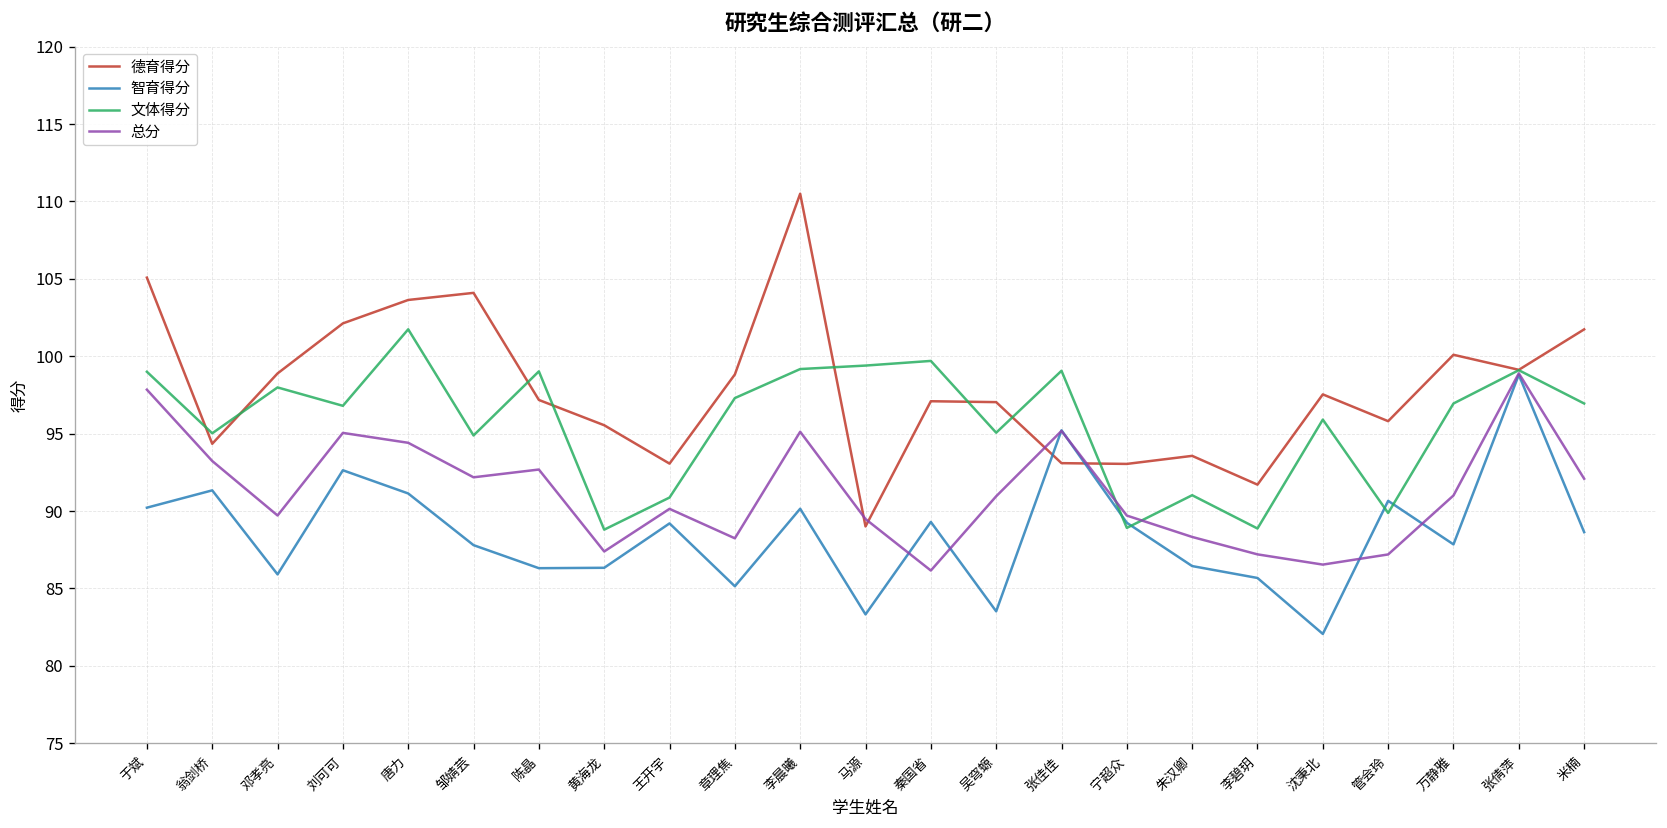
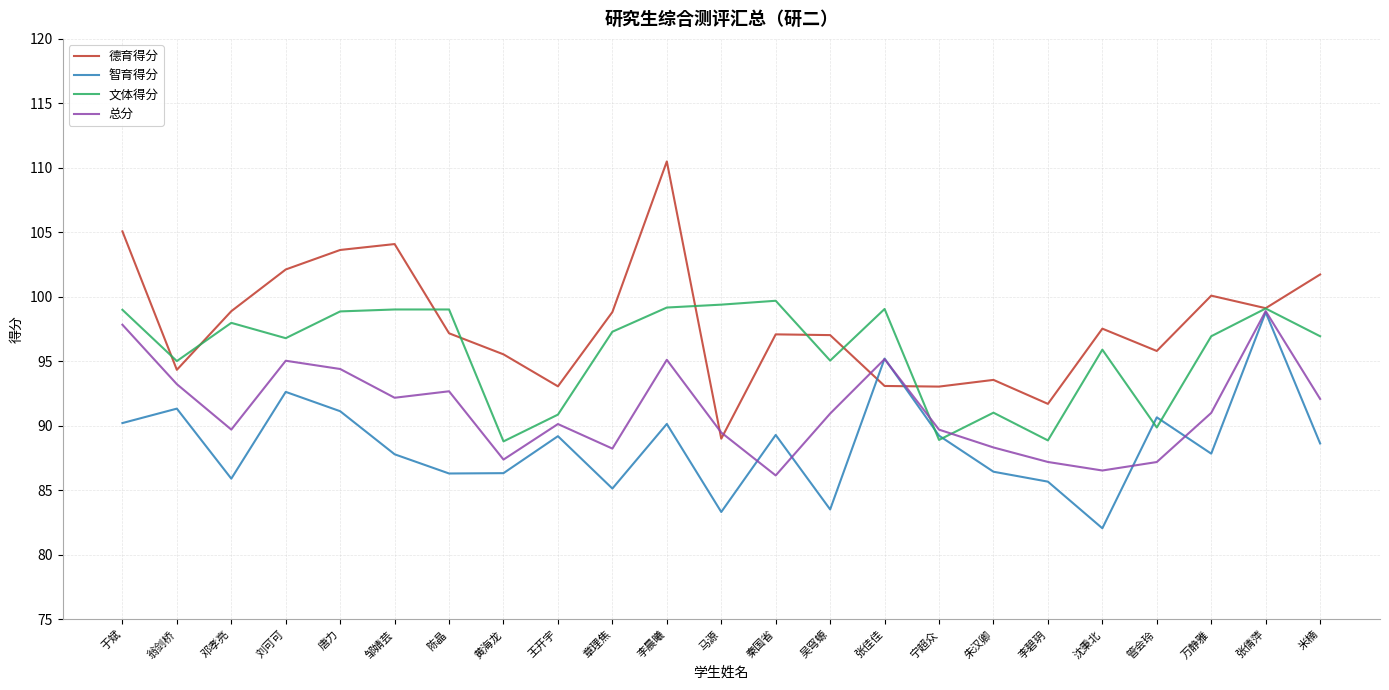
  {
    "德育得分": {
      "于斌": 105.1,
      "翁剑桥": 94.3,
      "邓孝亮": 98.9,
      "刘可可": 102.1,
      "唐力": 103.6,
      "邹婧芸": 104.1,
      "陈晶": 97.2,
      "黄海龙": 95.5,
      "王开宇": 93.1,
      "章理焦": 98.8,
      "李晨曦": 110.5,
      "马源": 89.0,
      "秦国省": 97.1,
      "吴穹螈": 97.0,
      "张佳佳": 93.1,
      "宁超众": 93.0,
      "朱汉卿": 93.6,
      "李碧玥": 91.7,
      "沈秉北": 97.5,
      "管会玲": 95.8,
      "万静雅": 100.1,
      "米楠": 101.7
    },
    "智育得分": {
      "于斌": 90.2,
      "翁剑桥": 91.3,
      "邓孝亮": 85.9,
      "刘可可": 92.6,
      "唐力": 91.1,
      "邹婧芸": 87.8,
      "陈晶": 86.3,
      "黄海龙": 86.3,
      "王开宇": 89.2,
      "章理焦": 85.1,
      "李晨曦": 90.2,
      "马源": 83.3,
      "秦国省": 89.3,
      "吴穹螈": 83.5,
      "宁超众": 89.2,
      "朱汉卿": 86.4,
      "李碧玥": 85.7,
      "沈秉北": 82.1,
      "管会玲": 90.7,
      "万静雅": 87.8,
      "米楠": 88.6
    },
    "文体得分": {
      "于斌": 99.0,
      "翁剑桥": 95.0,
      "邓孝亮": 98.0,
      "刘可可": 96.8,
-     "唐力": 101.7,
-     "邹婧芸": 94.9,
+     "唐力": 98.9,
+     "邹婧芸": 99.0,
      "陈晶": 99.0,
      "黄海龙": 88.8,
      "王开宇": 90.9,
      "章理焦": 97.3,
      "李晨曦": 99.2,
      "马源": 99.4,
      "秦国省": 99.7,
      "吴穹螈": 95.1,
      "张佳佳": 99.1,
      "宁超众": 88.9,
      "朱汉卿": 91.0,
      "李碧玥": 88.9,
      "沈秉北": 95.9,
      "管会玲": 89.9,
      "万静雅": 97.0,
      "米楠": 97.0
    },
    "总分": {
      "于斌": 97.8,
      "翁剑桥": 93.2,
      "邓孝亮": 89.7,
      "刘可可": 95.1,
      "唐力": 94.4,
      "邹婧芸": 92.2,
      "陈晶": 92.7,
      "黄海龙": 87.4,
      "王开宇": 90.1,
      "章理焦": 88.2,
      "李晨曦": 95.1,
      "马源": 89.5,
      "秦国省": 86.2,
      "吴穹螈": 91.0,
      "宁超众": 89.7,
      "朱汉卿": 88.3,
      "李碧玥": 87.2,
      "沈秉北": 86.5,
      "管会玲": 87.2,
      "万静雅": 91.0,
      "米楠": 92.1
    }
  }
